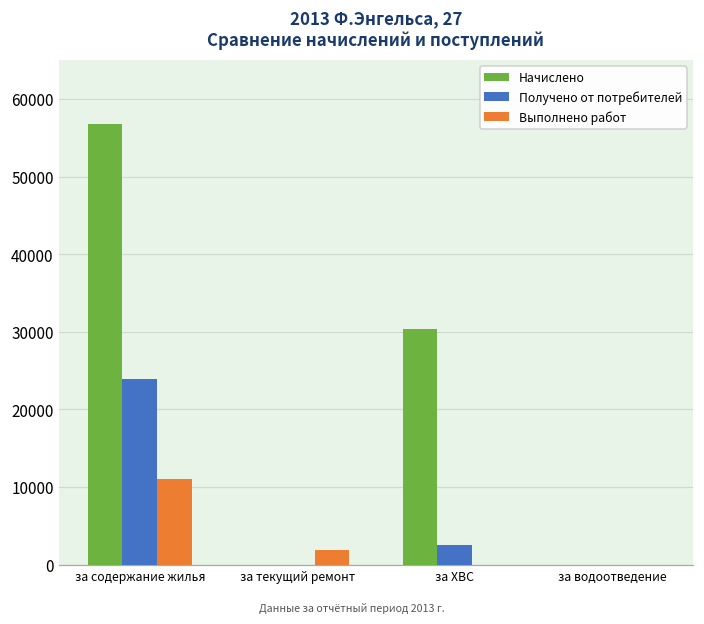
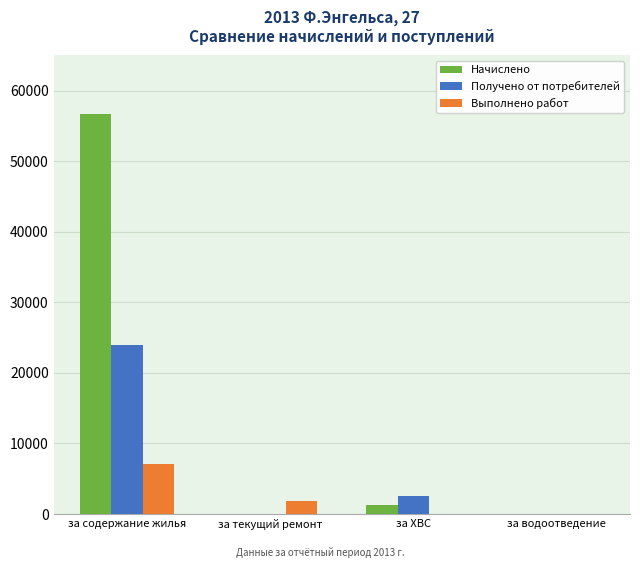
  {
    "Начислено": {
      "за содержание жилья": 57000,
      "за текущий ремонт": 0,
-     "за ХВС": 30000,
+     "за ХВС": 1000,
      "за водоотведение": 0
    },
    "Получено от потребителей": {
      "за содержание жилья": 24000,
      "за текущий ремонт": 0,
      "за ХВС": 3000,
      "за водоотведение": 0
    },
    "Выполнено работ": {
-     "за содержание жилья": 11000,
+     "за содержание жилья": 7000,
      "за текущий ремонт": 2000,
      "за ХВС": 0,
      "за водоотведение": 0
    }
  }
